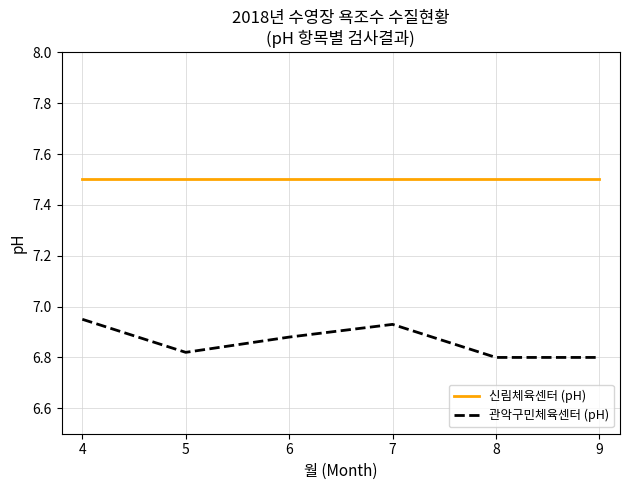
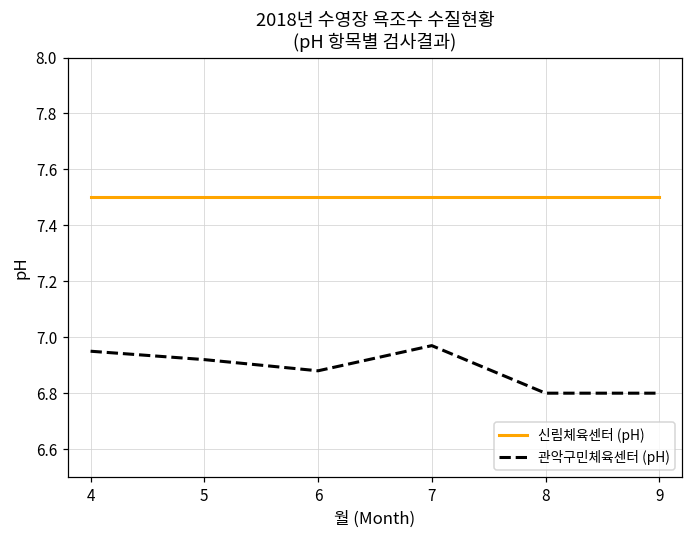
  {
    "신림체육센터 (pH)": {
      "4": 7.50,
      "5": 7.50,
      "6": 7.50,
      "7": 7.50,
      "8": 7.50,
      "9": 7.50
    },
    "관악구민체육센터 (pH)": {
      "4": 6.95,
-     "5": 6.82,
+     "5": 6.92,
      "6": 6.88,
-     "7": 6.93,
+     "7": 6.97,
      "8": 6.80,
      "9": 6.80
    }
  }
